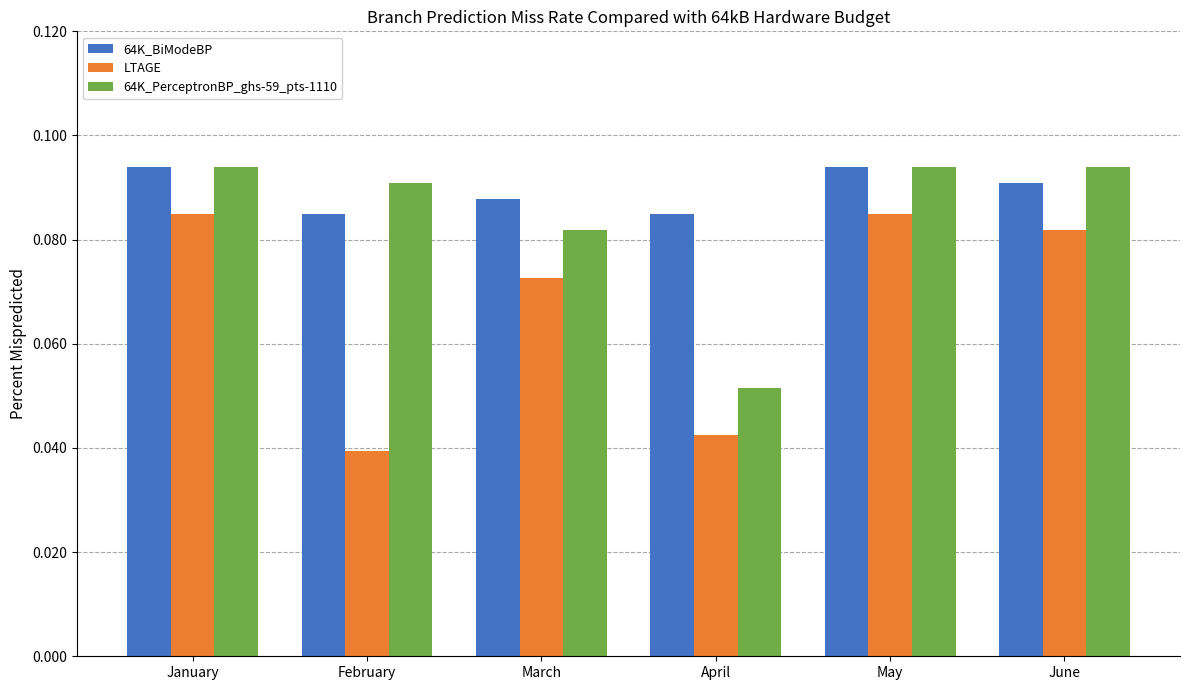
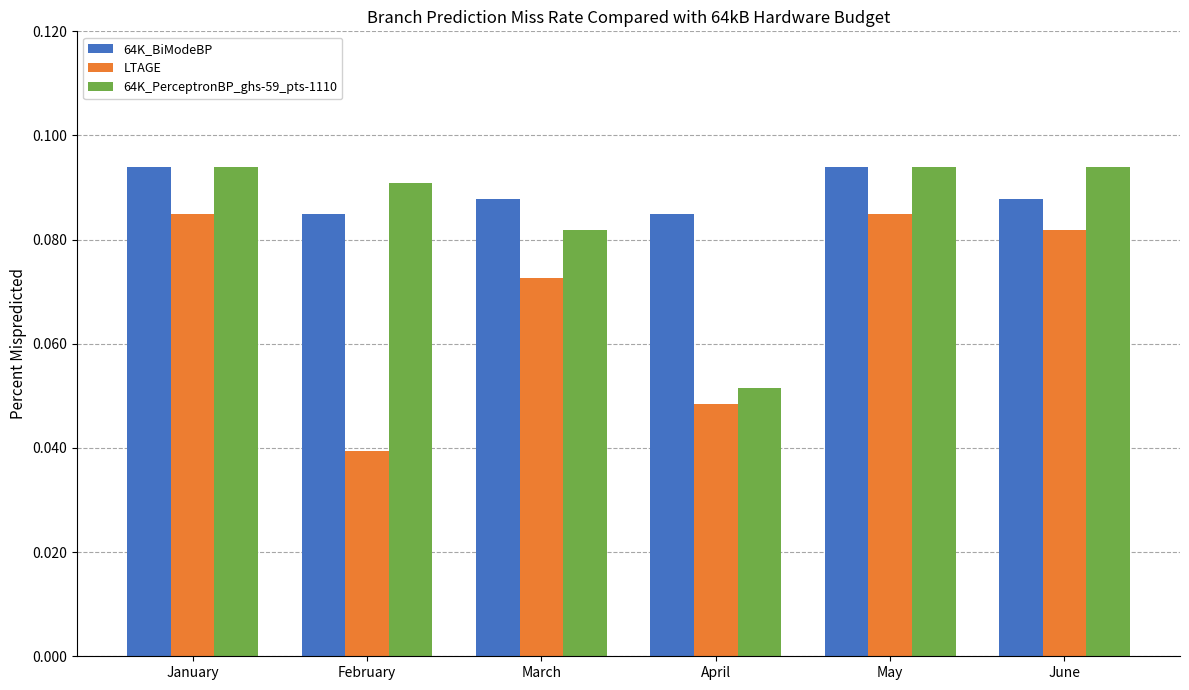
  {
    "64K_BiModeBP": {
      "January": 0.094,
      "February": 0.085,
      "March": 0.088,
      "April": 0.085,
      "May": 0.094,
-     "June": 0.091
+     "June": 0.088
    },
    "LTAGE": {
      "January": 0.085,
      "February": 0.039,
      "March": 0.073,
-     "April": 0.042,
+     "April": 0.048,
      "May": 0.085,
      "June": 0.082
    },
    "64K_PerceptronBP_ghs-59_pts-1110": {
      "January": 0.094,
      "February": 0.091,
      "March": 0.082,
      "April": 0.052,
      "May": 0.094,
      "June": 0.094
    }
  }
